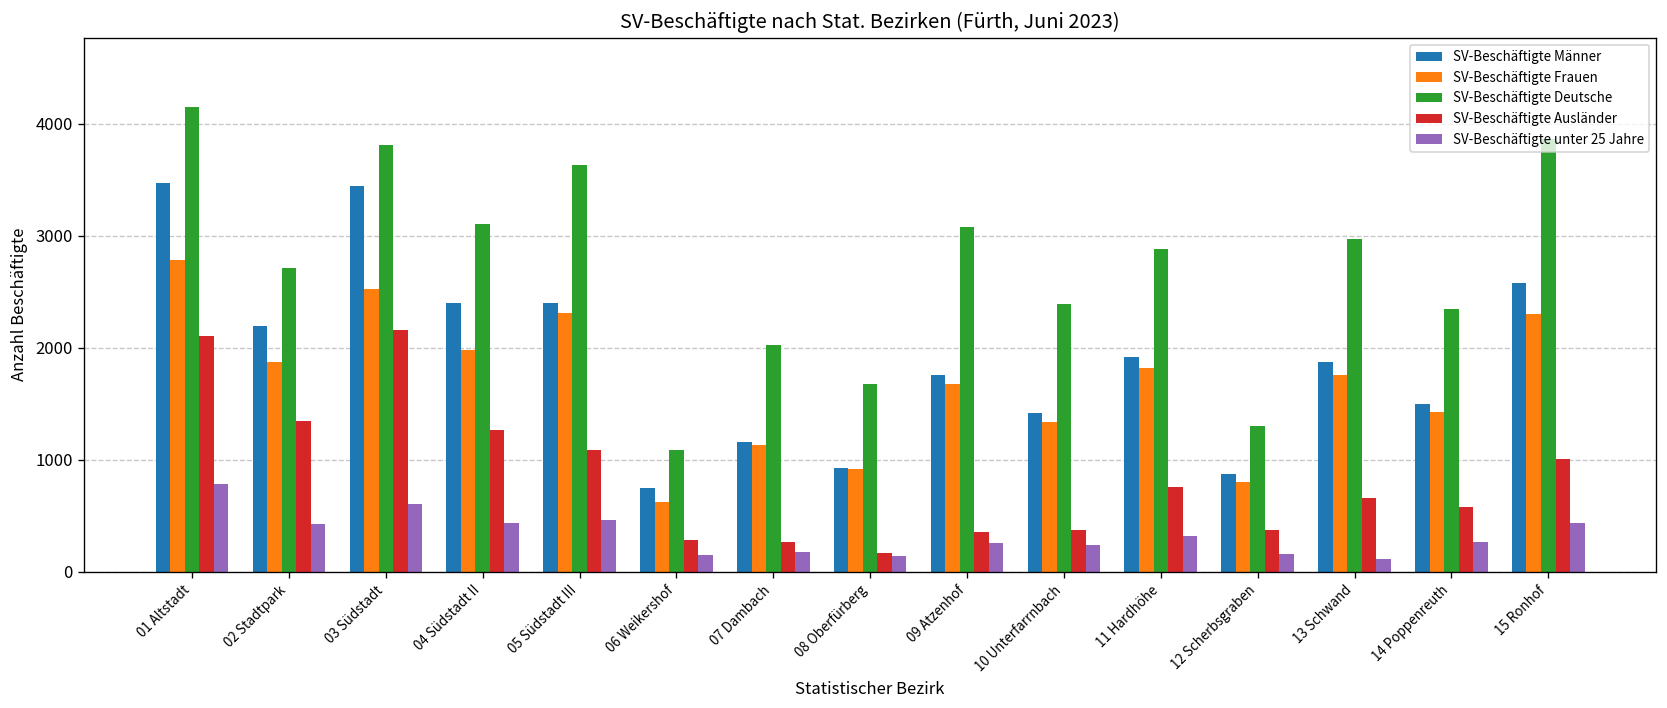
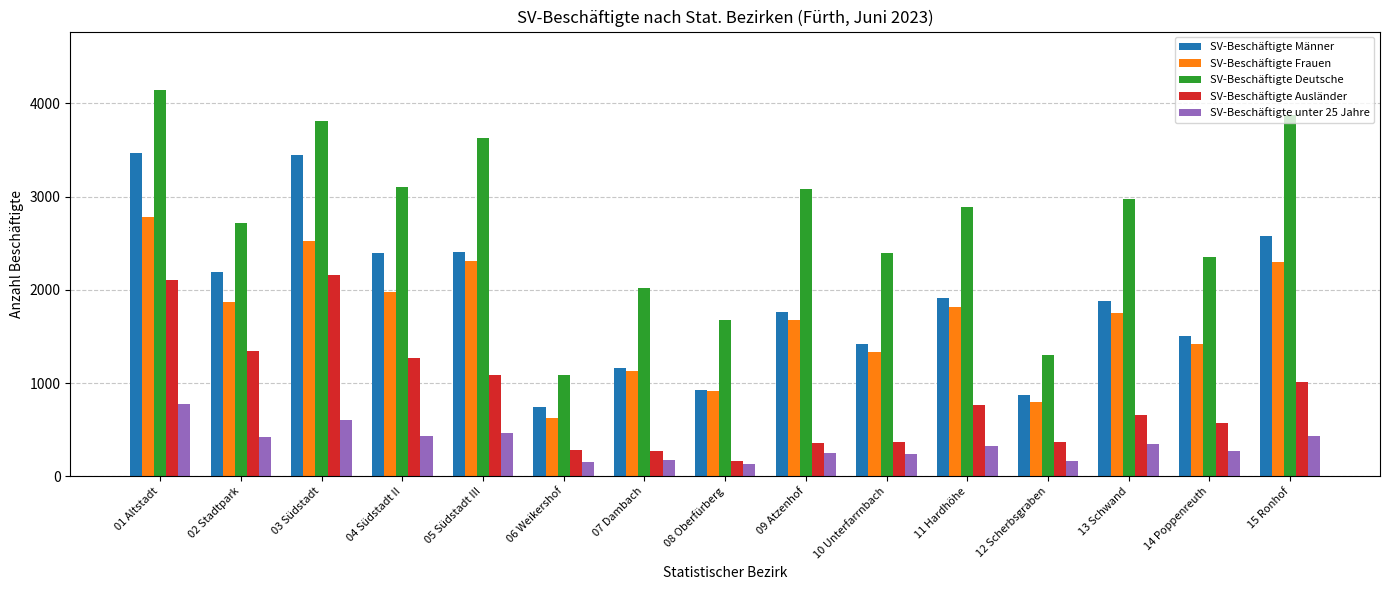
  {
    "SV-Beschäftigte Männer": {
      "01 Altstadt": 3500,
      "02 Stadtpark": 2200,
      "03 Südstadt": 3400,
      "04 Südstadt II": 2400,
      "05 Südstadt III": 2400,
      "06 Weikershof": 700,
      "07 Dambach": 1200,
      "08 Oberfürberg": 900,
      "09 Atzenhof": 1800,
      "10 Unterfarrnbach": 1400,
      "11 Hardhöhe": 1900,
      "12 Scherbsgraben": 900,
      "13 Schwand": 1900,
      "14 Poppenreuth": 1500,
      "15 Ronhof": 2600
    },
    "SV-Beschäftigte Frauen": {
      "01 Altstadt": 2800,
      "02 Stadtpark": 1900,
      "03 Südstadt": 2500,
      "04 Südstadt II": 2000,
      "05 Südstadt III": 2300,
      "06 Weikershof": 600,
      "07 Dambach": 1100,
      "08 Oberfürberg": 900,
      "09 Atzenhof": 1700,
      "10 Unterfarrnbach": 1300,
      "11 Hardhöhe": 1800,
      "12 Scherbsgraben": 800,
      "13 Schwand": 1800,
      "14 Poppenreuth": 1400,
      "15 Ronhof": 2300
    },
    "SV-Beschäftigte Deutsche": {
      "01 Altstadt": 4100,
      "02 Stadtpark": 2700,
      "03 Südstadt": 3800,
      "04 Südstadt II": 3100,
      "05 Südstadt III": 3600,
      "06 Weikershof": 1100,
      "07 Dambach": 2000,
      "08 Oberfürberg": 1700,
      "09 Atzenhof": 3100,
      "10 Unterfarrnbach": 2400,
      "11 Hardhöhe": 2900,
      "12 Scherbsgraben": 1300,
      "13 Schwand": 3000,
      "14 Poppenreuth": 2300
    },
    "SV-Beschäftigte Ausländer": {
      "01 Altstadt": 2100,
      "02 Stadtpark": 1300,
      "03 Südstadt": 2200,
      "04 Südstadt II": 1300,
      "05 Südstadt III": 1100,
      "06 Weikershof": 300,
      "07 Dambach": 300,
      "08 Oberfürberg": 200,
      "09 Atzenhof": 400,
      "10 Unterfarrnbach": 400,
      "11 Hardhöhe": 800,
      "12 Scherbsgraben": 400,
      "13 Schwand": 700,
      "14 Poppenreuth": 600,
      "15 Ronhof": 1000
    },
    "SV-Beschäftigte unter 25 Jahre": {
      "01 Altstadt": 800,
      "02 Stadtpark": 400,
      "03 Südstadt": 600,
      "04 Südstadt II": 400,
      "05 Südstadt III": 500,
      "06 Weikershof": 100,
      "07 Dambach": 200,
      "08 Oberfürberg": 100,
      "09 Atzenhof": 300,
      "10 Unterfarrnbach": 200,
      "11 Hardhöhe": 300,
      "12 Scherbsgraben": 200,
-     "13 Schwand": 100,
+     "13 Schwand": 300,
      "14 Poppenreuth": 300,
      "15 Ronhof": 400
    }
  }
